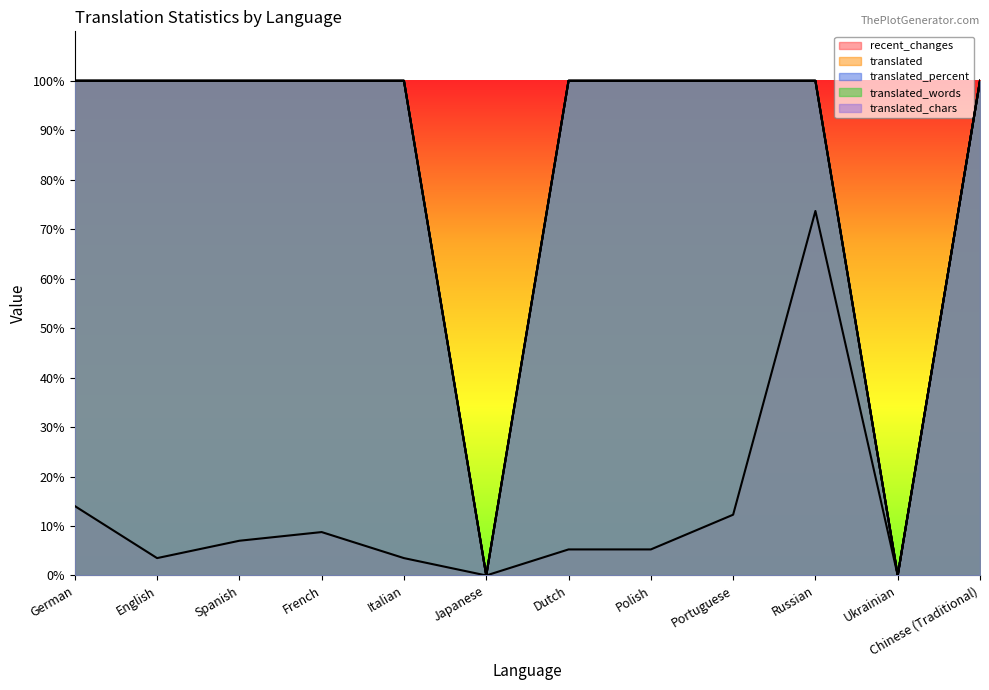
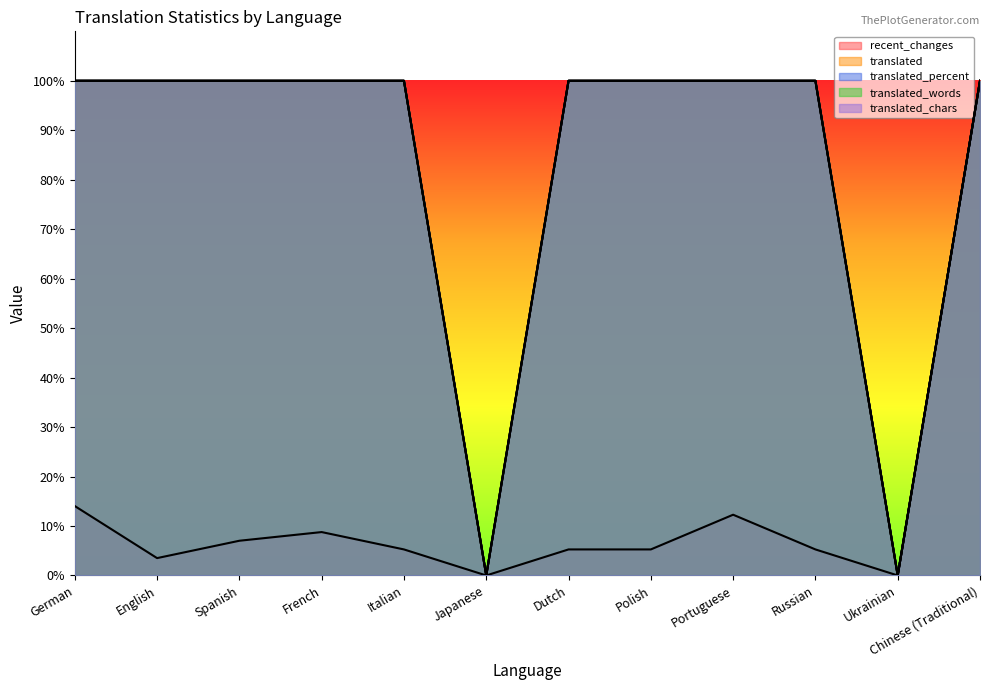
  {
    "recent_changes": {
      "German": "14%",
      "English": "4%",
      "Spanish": "7%",
      "French": "9%",
-     "Italian": "4%",
+     "Italian": "5%",
      "Dutch": "5%",
      "Polish": "5%",
      "Portuguese": "12%",
-     "Russian": "74%"
+     "Russian": "5%"
    },
    "translated_chars": {
      "German": "100%",
      "English": "100%",
      "Spanish": "100%",
      "French": "100%",
      "Italian": "100%",
      "Dutch": "100%",
      "Polish": "100%",
      "Portuguese": "100%",
      "Russian": "100%"
    }
  }
